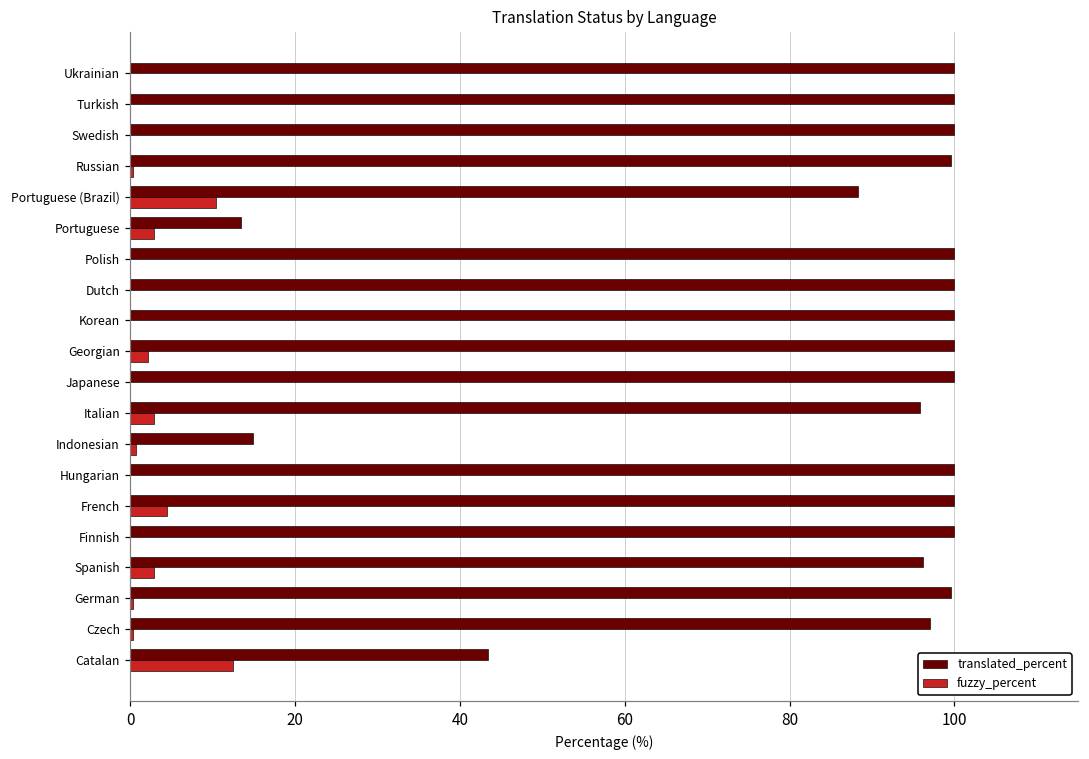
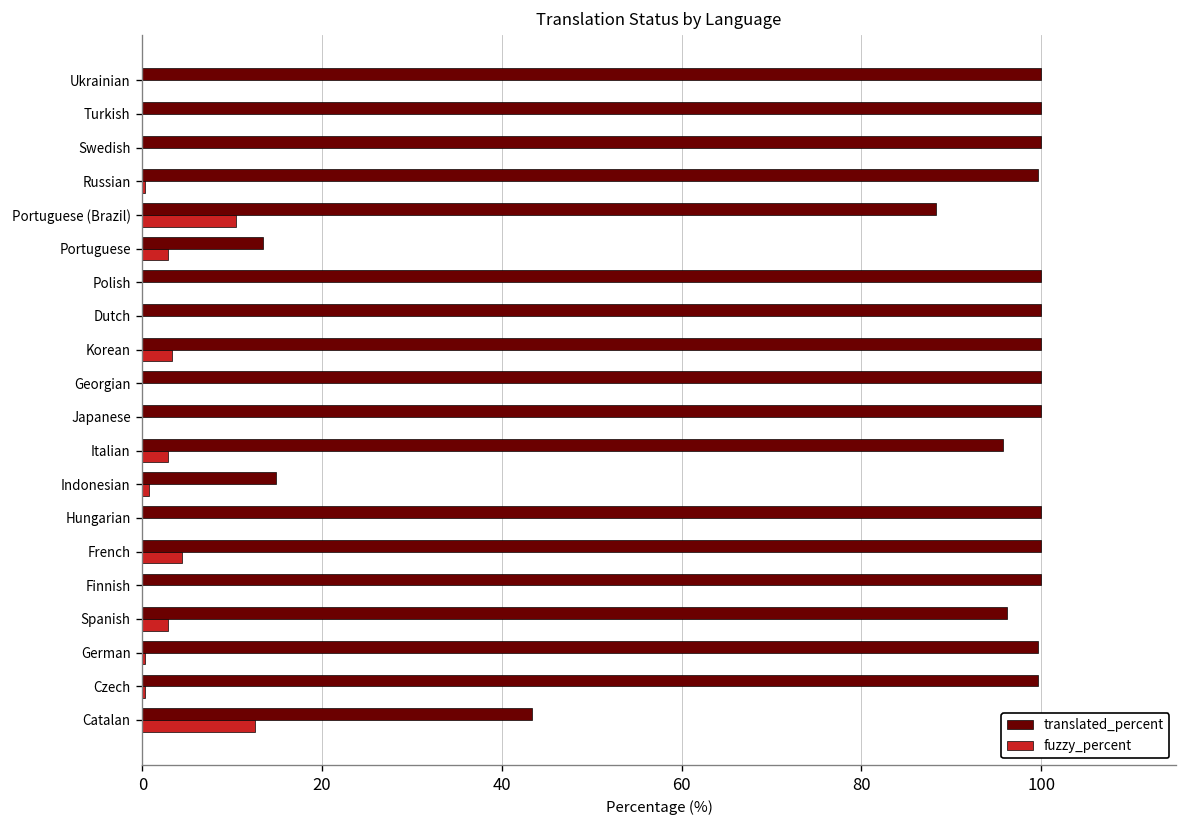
  {
    "translated_percent": {
      "Ukrainian": 100,
      "Turkish": 100,
      "Swedish": 100,
      "Russian": 100,
      "Portuguese (Brazil)": 88,
      "Portuguese": 13,
      "Polish": 100,
      "Dutch": 100,
      "Korean": 100,
      "Georgian": 100,
      "Japanese": 100,
      "Italian": 96,
      "Indonesian": 15,
      "Hungarian": 100,
      "French": 100,
      "Finnish": 100,
      "Spanish": 96,
      "German": 100,
-     "Czech": 97,
+     "Czech": 100,
      "Catalan": 43
    },
    "fuzzy_percent": {
      "Ukrainian": 0,
      "Turkish": 0,
      "Swedish": 0,
      "Portuguese (Brazil)": 10,
      "Portuguese": 3,
      "Polish": 0,
      "Dutch": 0,
-     "Korean": 0,
-     "Georgian": 2,
+     "Korean": 3,
+     "Georgian": 0,
      "Japanese": 0,
      "Italian": 3,
      "Indonesian": 1,
      "Hungarian": 0,
      "French": 4,
      "Finnish": 0,
      "Spanish": 3,
      "Catalan": 13
    }
  }
